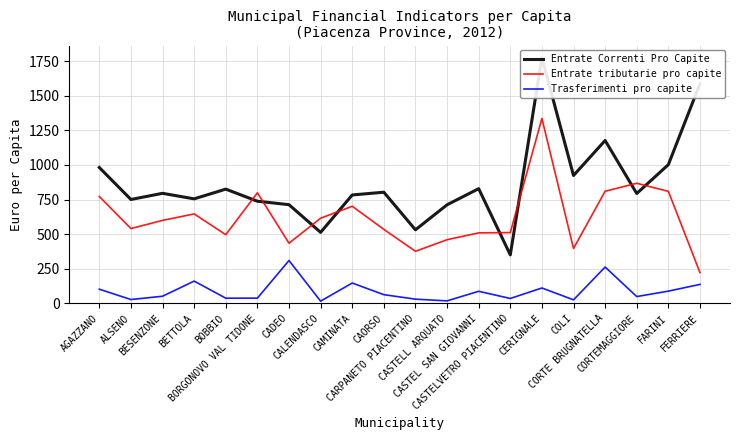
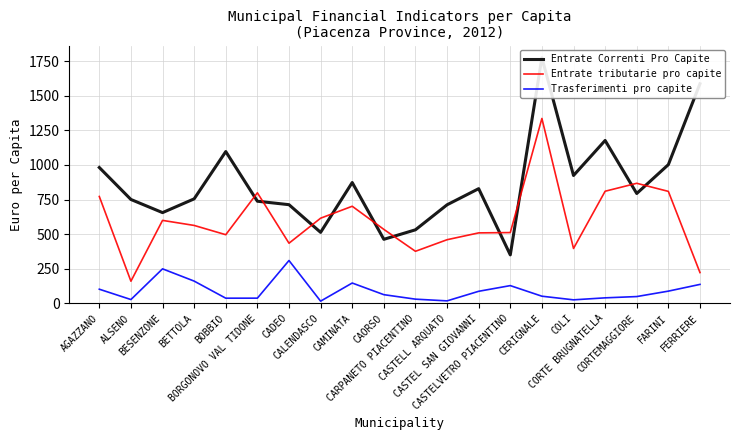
  {
    "Entrate Correnti Pro Capite": {
      "AGAZZANO": 980,
      "ALSENO": 750,
-     "BESENZONE": 790,
+     "BESENZONE": 660,
      "BETTOLA": 750,
-     "BOBBIO": 830,
+     "BOBBIO": 1100,
      "BORGONOVO VAL TIDONE": 740,
      "CADEO": 710,
      "CALENDASCO": 510,
-     "CAMINATA": 780,
-     "CAORSO": 800,
+     "CAMINATA": 870,
+     "CAORSO": 460,
      "CARPANETO PIACENTINO": 530,
      "CASTELL ARQUATO": 710,
      "CASTEL SAN GIOVANNI": 830,
      "CASTELVETRO PIACENTINO": 350,
      "COLI": 920,
      "CORTE BRUGNATELLA": 1180,
      "CORTEMAGGIORE": 790,
      "FARINI": 1000
    },
    "Entrate tributarie pro capite": {
      "AGAZZANO": 770,
-     "ALSENO": 540,
+     "ALSENO": 160,
      "BESENZONE": 600,
-     "BETTOLA": 650,
+     "BETTOLA": 560,
      "BOBBIO": 500,
      "BORGONOVO VAL TIDONE": 800,
      "CADEO": 430,
      "CALENDASCO": 610,
      "CAMINATA": 700,
      "CAORSO": 530,
      "CARPANETO PIACENTINO": 380,
      "CASTELL ARQUATO": 460,
      "CASTEL SAN GIOVANNI": 510,
      "CASTELVETRO PIACENTINO": 510,
      "CERIGNALE": 1340,
      "COLI": 400,
      "CORTE BRUGNATELLA": 810,
      "CORTEMAGGIORE": 870,
      "FARINI": 810,
      "FERRIERE": 220
    },
    "Trasferimenti pro capite": {
      "AGAZZANO": 100,
      "ALSENO": 30,
-     "BESENZONE": 50,
+     "BESENZONE": 250,
      "BETTOLA": 160,
      "BOBBIO": 40,
      "BORGONOVO VAL TIDONE": 40,
      "CADEO": 310,
      "CALENDASCO": 20,
      "CAMINATA": 150,
      "CAORSO": 60,
      "CARPANETO PIACENTINO": 30,
      "CASTELL ARQUATO": 20,
      "CASTEL SAN GIOVANNI": 90,
-     "CASTELVETRO PIACENTINO": 30,
-     "CERIGNALE": 110,
+     "CASTELVETRO PIACENTINO": 130,
+     "CERIGNALE": 50,
      "COLI": 20,
-     "CORTE BRUGNATELLA": 260,
+     "CORTE BRUGNATELLA": 40,
      "CORTEMAGGIORE": 50,
      "FARINI": 90,
      "FERRIERE": 140
    }
  }
